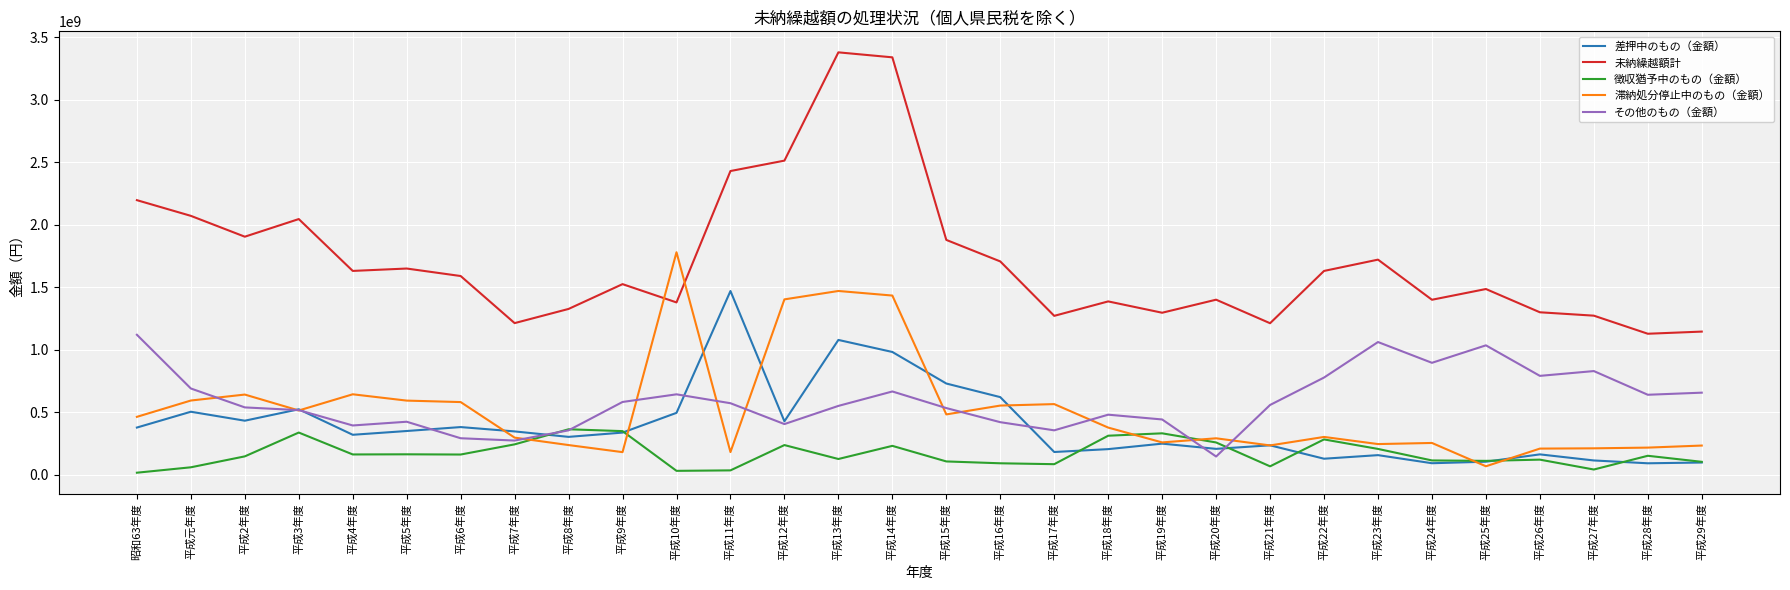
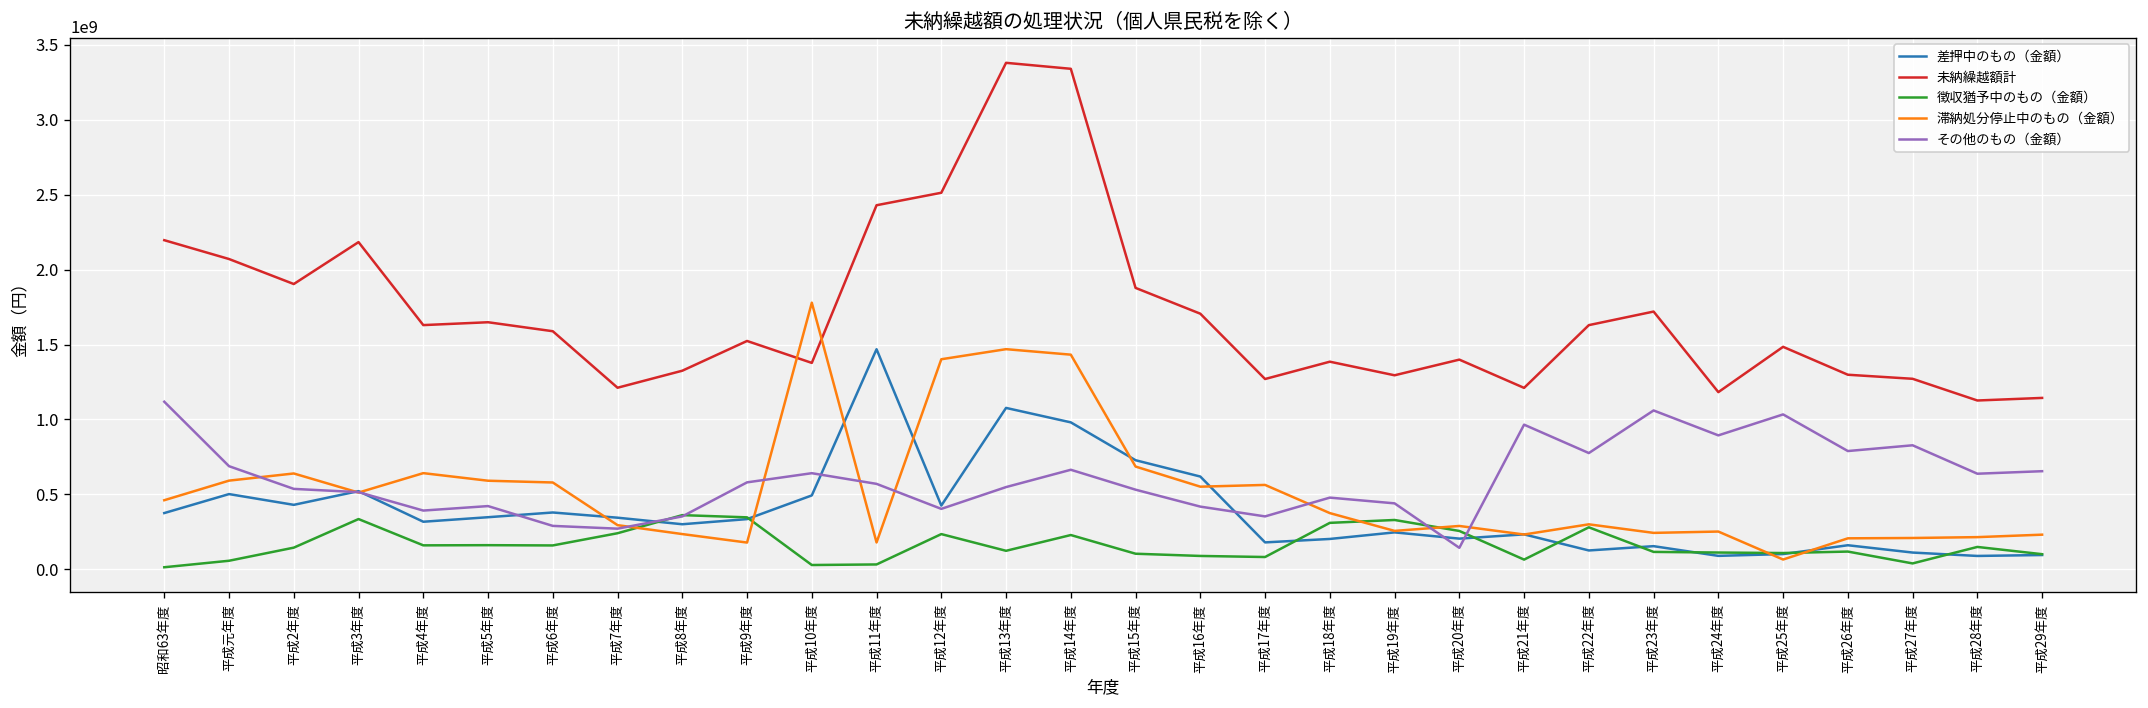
  {
    "差押中のもの（金額）": {
      "昭和63年度": 380000000,
      "平成元年度": 500000000,
      "平成2年度": 430000000,
      "平成4年度": 320000000,
      "平成5年度": 350000000,
      "平成6年度": 380000000,
      "平成7年度": 350000000,
      "平成8年度": 300000000,
      "平成10年度": 490000000,
      "平成11年度": 1470000000,
      "平成12年度": 430000000,
      "平成13年度": 1080000000,
      "平成14年度": 980000000,
      "平成15年度": 730000000,
      "平成16年度": 620000000,
      "平成17年度": 180000000,
      "平成18年度": 200000000,
      "平成20年度": 210000000,
      "平成22年度": 130000000,
      "平成23年度": 160000000,
      "平成24年度": 90000000,
      "平成26年度": 160000000,
      "平成27年度": 110000000,
      "平成28年度": 90000000
    },
    "未納繰越額計": {
      "昭和63年度": 2200000000,
      "平成元年度": 2070000000,
      "平成2年度": 1900000000,
-     "平成3年度": 2040000000,
+     "平成3年度": 2180000000,
      "平成4年度": 1630000000,
      "平成5年度": 1650000000,
      "平成6年度": 1590000000,
      "平成7年度": 1210000000,
      "平成8年度": 1330000000,
      "平成9年度": 1520000000,
      "平成10年度": 1380000000,
      "平成11年度": 2430000000,
      "平成12年度": 2510000000,
      "平成13年度": 3380000000,
      "平成14年度": 3340000000,
      "平成15年度": 1880000000,
      "平成16年度": 1710000000,
      "平成17年度": 1270000000,
      "平成18年度": 1390000000,
      "平成19年度": 1290000000,
      "平成20年度": 1400000000,
      "平成21年度": 1210000000,
      "平成22年度": 1630000000,
      "平成23年度": 1720000000,
-     "平成24年度": 1400000000,
+     "平成24年度": 1180000000,
      "平成25年度": 1480000000,
      "平成26年度": 1300000000,
      "平成27年度": 1270000000,
      "平成28年度": 1130000000,
      "平成29年度": 1140000000
    },
    "徴収猶予中のもの（金額）": {
      "昭和63年度": 10000000,
      "平成元年度": 60000000,
      "平成2年度": 150000000,
      "平成3年度": 340000000,
      "平成4年度": 160000000,
      "平成5年度": 160000000,
      "平成6年度": 160000000,
      "平成7年度": 240000000,
      "平成10年度": 30000000,
      "平成11年度": 30000000,
      "平成12年度": 240000000,
      "平成13年度": 120000000,
      "平成14年度": 230000000,
      "平成15年度": 100000000,
      "平成16年度": 90000000,
      "平成17年度": 80000000,
      "平成18年度": 310000000,
      "平成19年度": 330000000,
      "平成20年度": 260000000,
      "平成21年度": 70000000,
-     "平成23年度": 210000000,
+     "平成23年度": 120000000,
      "平成24年度": 110000000,
      "平成26年度": 120000000,
      "平成27年度": 40000000,
      "平成28年度": 150000000
    },
    "滞納処分停止中のもの（金額）": {
      "昭和63年度": 460000000,
      "平成元年度": 590000000,
      "平成2年度": 640000000,
      "平成4年度": 640000000,
      "平成5年度": 590000000,
      "平成6年度": 580000000,
      "平成7年度": 300000000,
      "平成8年度": 240000000,
      "平成9年度": 180000000,
      "平成10年度": 1780000000,
      "平成11年度": 180000000,
      "平成12年度": 1400000000,
      "平成13年度": 1470000000,
      "平成14年度": 1430000000,
-     "平成15年度": 480000000,
+     "平成15年度": 690000000,
      "平成16年度": 550000000,
      "平成17年度": 560000000,
      "平成18年度": 380000000,
      "平成20年度": 290000000,
      "平成23年度": 240000000,
      "平成24年度": 250000000,
      "平成25年度": 70000000,
      "平成26年度": 210000000,
      "平成27年度": 210000000,
      "平成28年度": 220000000,
      "平成29年度": 230000000
    },
    "その他のもの（金額）": {
      "昭和63年度": 1120000000,
      "平成元年度": 690000000,
      "平成2年度": 540000000,
      "平成4年度": 390000000,
      "平成5年度": 420000000,
      "平成6年度": 290000000,
      "平成7年度": 270000000,
      "平成9年度": 580000000,
      "平成10年度": 640000000,
      "平成11年度": 570000000,
      "平成12年度": 400000000,
      "平成13年度": 550000000,
      "平成14年度": 660000000,
      "平成15年度": 530000000,
      "平成16年度": 420000000,
      "平成17年度": 350000000,
      "平成18年度": 480000000,
      "平成19年度": 440000000,
      "平成20年度": 140000000,
-     "平成21年度": 560000000,
+     "平成21年度": 970000000,
      "平成22年度": 780000000,
      "平成23年度": 1060000000,
      "平成24年度": 890000000,
      "平成25年度": 1030000000,
      "平成26年度": 790000000,
      "平成27年度": 830000000,
      "平成28年度": 640000000,
      "平成29年度": 660000000
    }
  }
